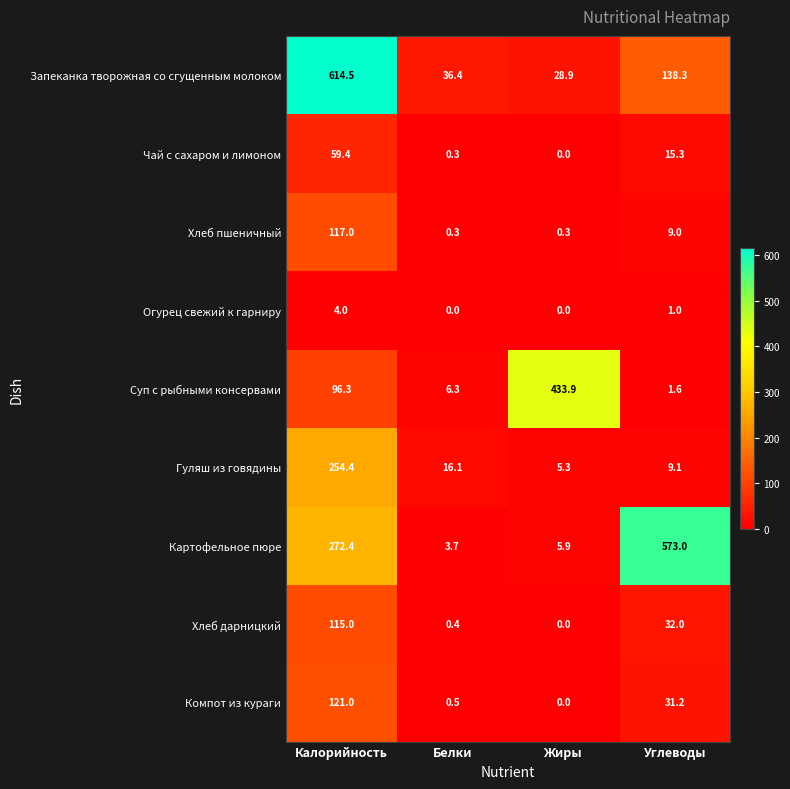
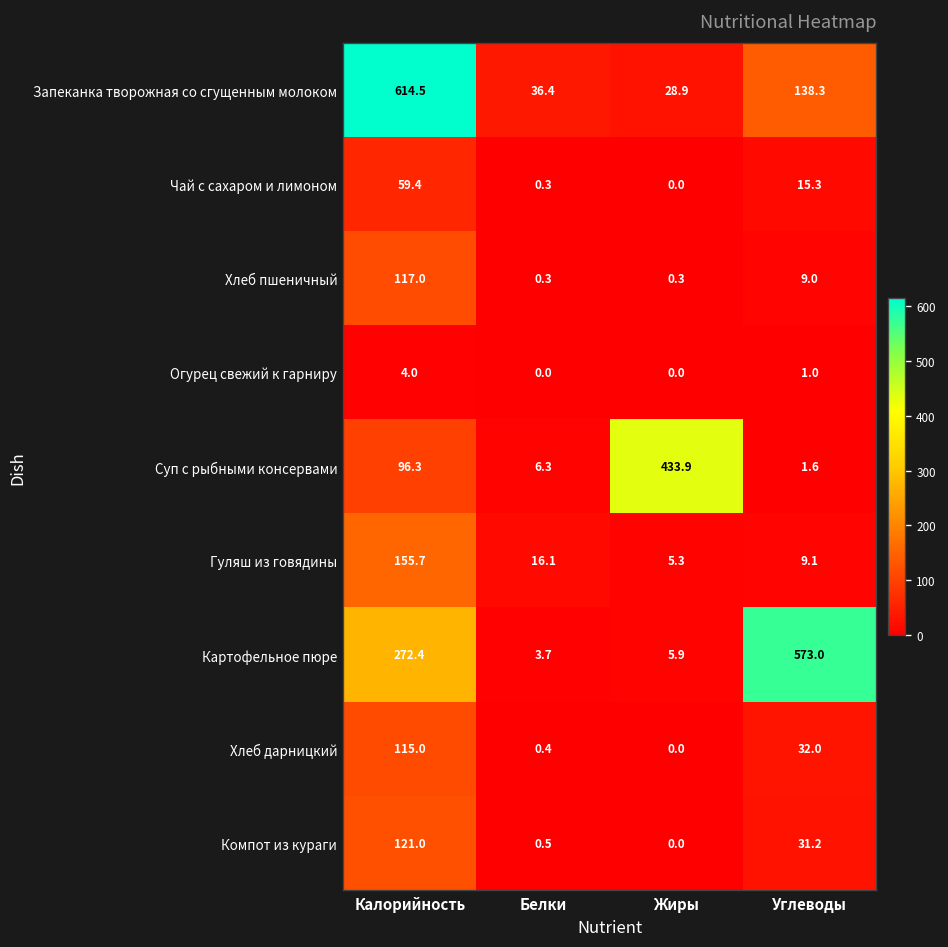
  {
    "Запеканка творожная со сгущенным молоком": {
      "Калорийность": 614.5,
      "Белки": 36.4,
      "Жиры": 28.9,
      "Углеводы": 138.3
    },
    "Чай с сахаром и лимоном": {
      "Калорийность": 59.4,
      "Белки": 0.3,
      "Жиры": 0.0,
      "Углеводы": 15.3
    },
    "Хлеб пшеничный": {
      "Калорийность": 117.0,
      "Белки": 0.3,
      "Жиры": 0.3,
      "Углеводы": 9.0
    },
    "Огурец свежий к гарниру": {
      "Калорийность": 4.0,
      "Белки": 0.0,
      "Жиры": 0.0,
      "Углеводы": 1.0
    },
    "Суп с рыбными консервами": {
      "Калорийность": 96.3,
      "Белки": 6.3,
      "Жиры": 433.9,
      "Углеводы": 1.6
    },
    "Гуляш из говядины": {
-     "Калорийность": 254.4,
+     "Калорийность": 155.7,
      "Белки": 16.1,
      "Жиры": 5.3,
      "Углеводы": 9.1
    },
    "Картофельное пюре": {
      "Калорийность": 272.4,
      "Белки": 3.7,
      "Жиры": 5.9,
      "Углеводы": 573.0
    },
    "Хлеб дарницкий": {
      "Калорийность": 115.0,
      "Белки": 0.4,
      "Жиры": 0.0,
      "Углеводы": 32.0
    },
    "Компот из кураги": {
      "Калорийность": 121.0,
      "Белки": 0.5,
      "Жиры": 0.0,
      "Углеводы": 31.2
    }
  }
